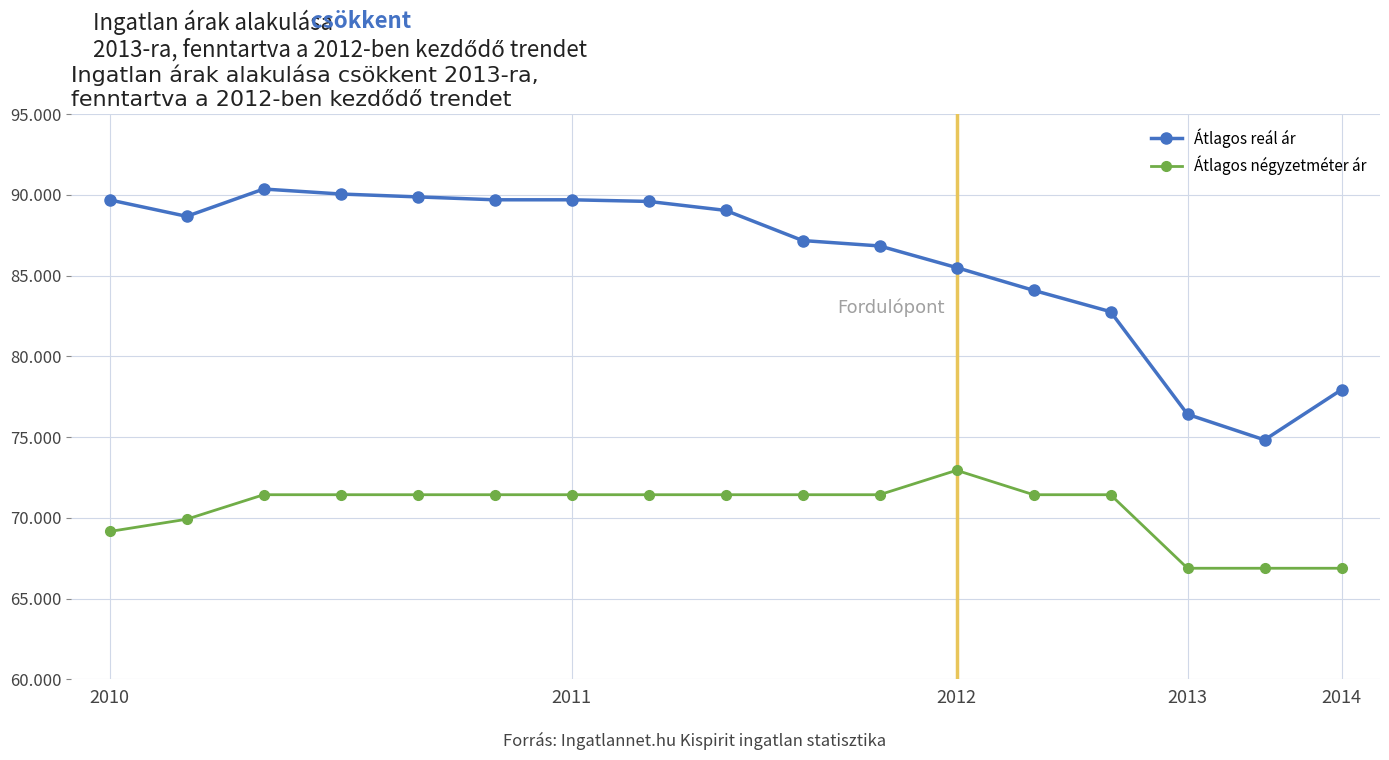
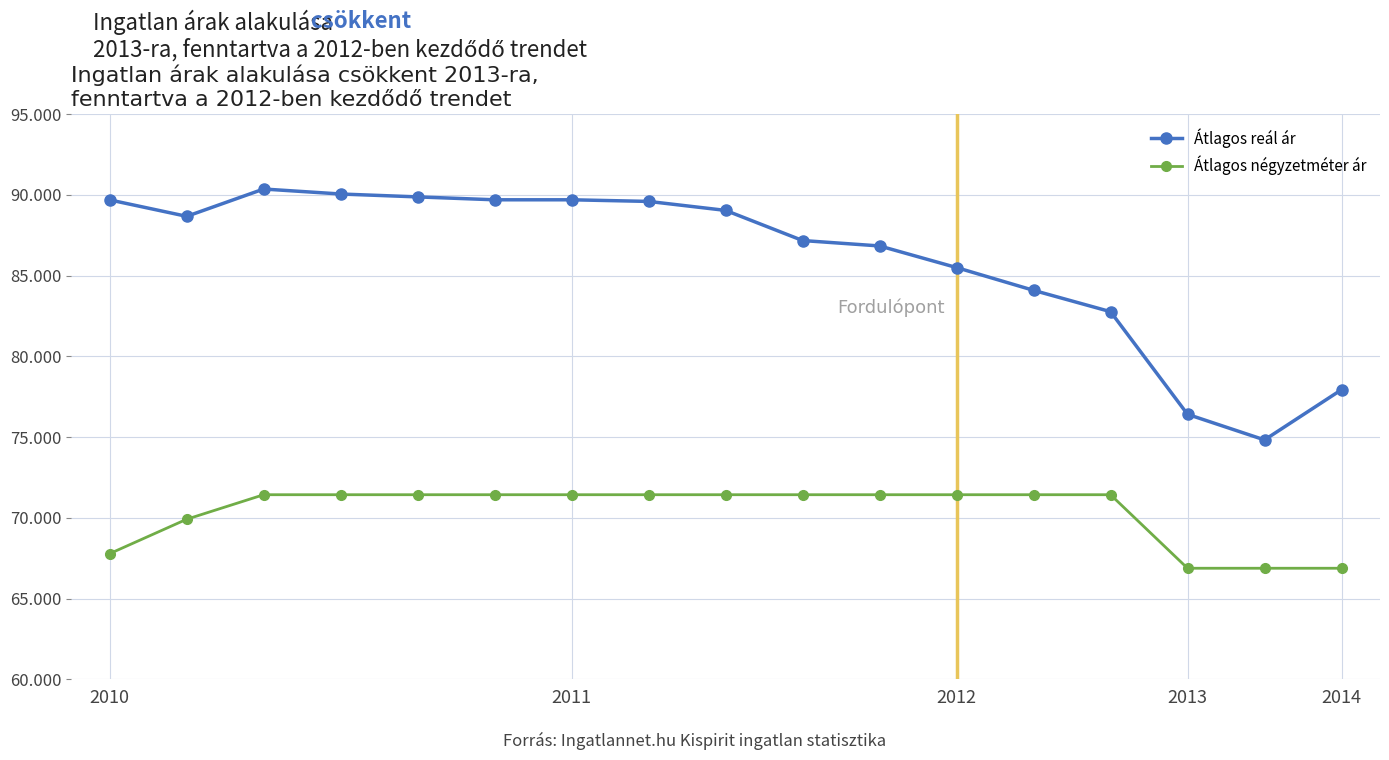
  {
    "Átlagos reál ár": {
      "2010": 89.7,
      "2011": 89.7,
      "2012": 85.5,
      "2013": 76.4,
      "2014": 77.9
    },
    "Átlagos négyzetméter ár": {
-     "2010": 69.2,
+     "2010": 67.8,
      "2011": 71.4,
-     "2012": 72.9,
+     "2012": 71.4,
      "2013": 66.9,
      "2014": 66.9
    }
  }
